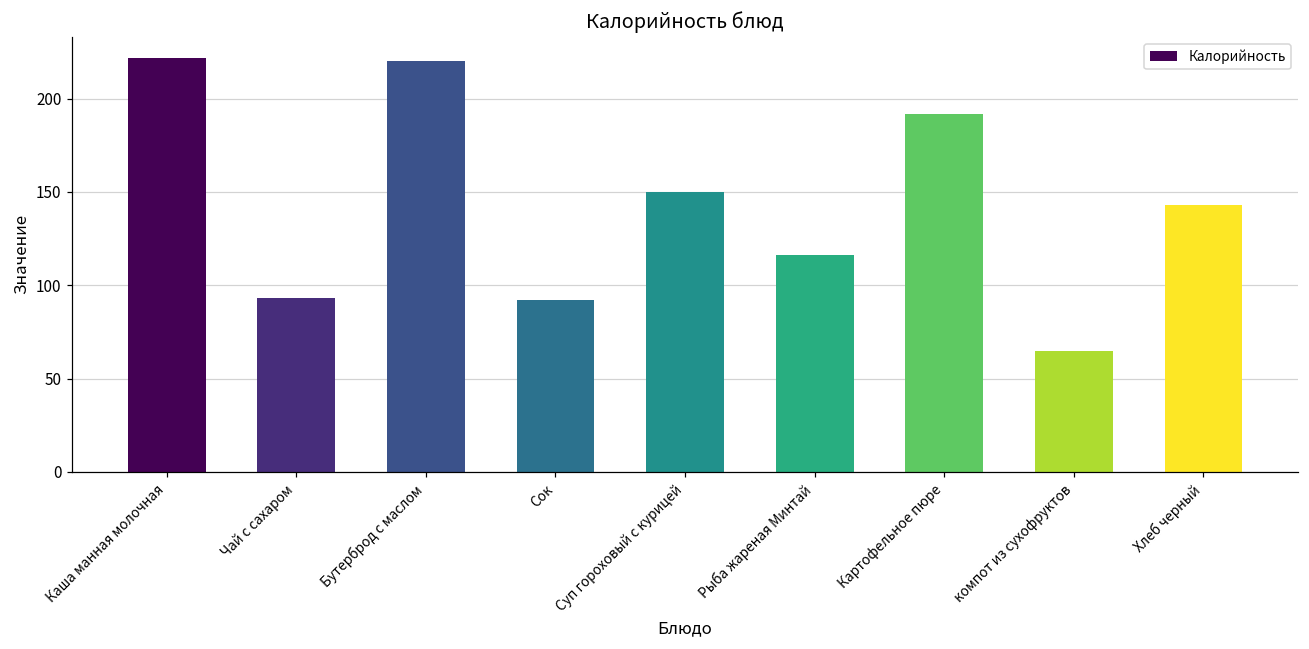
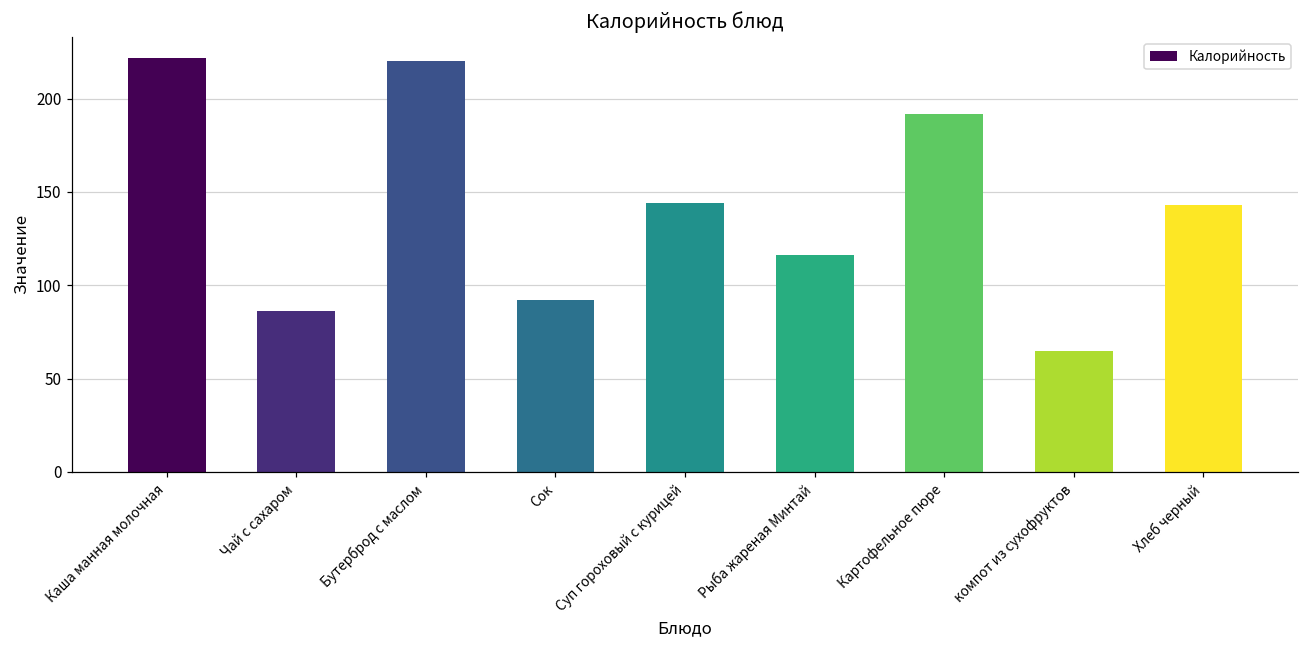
  {
    "Каша манная молочная": 222,
-   "Чай с сахаром": 93,
+   "Чай с сахаром": 86,
    "Бутерброд с маслом": 220,
    "Сок": 92,
-   "Суп гороховый с курицей": 150,
+   "Суп гороховый с курицей": 144,
    "Рыба жареная Минтай": 116,
    "Картофельное пюре": 192,
    "компот из сухофруктов": 65,
    "Хлеб черный": 143
  }
